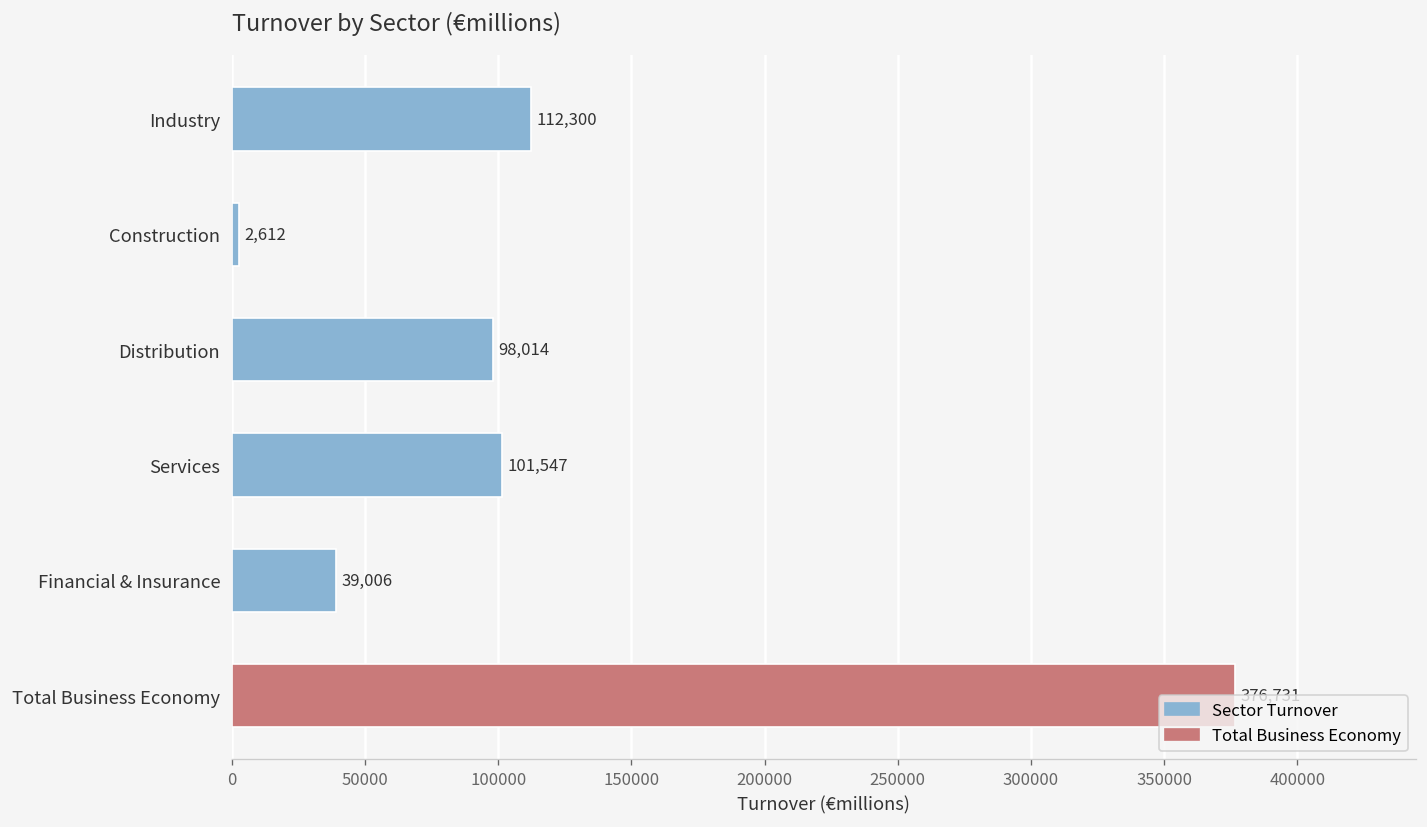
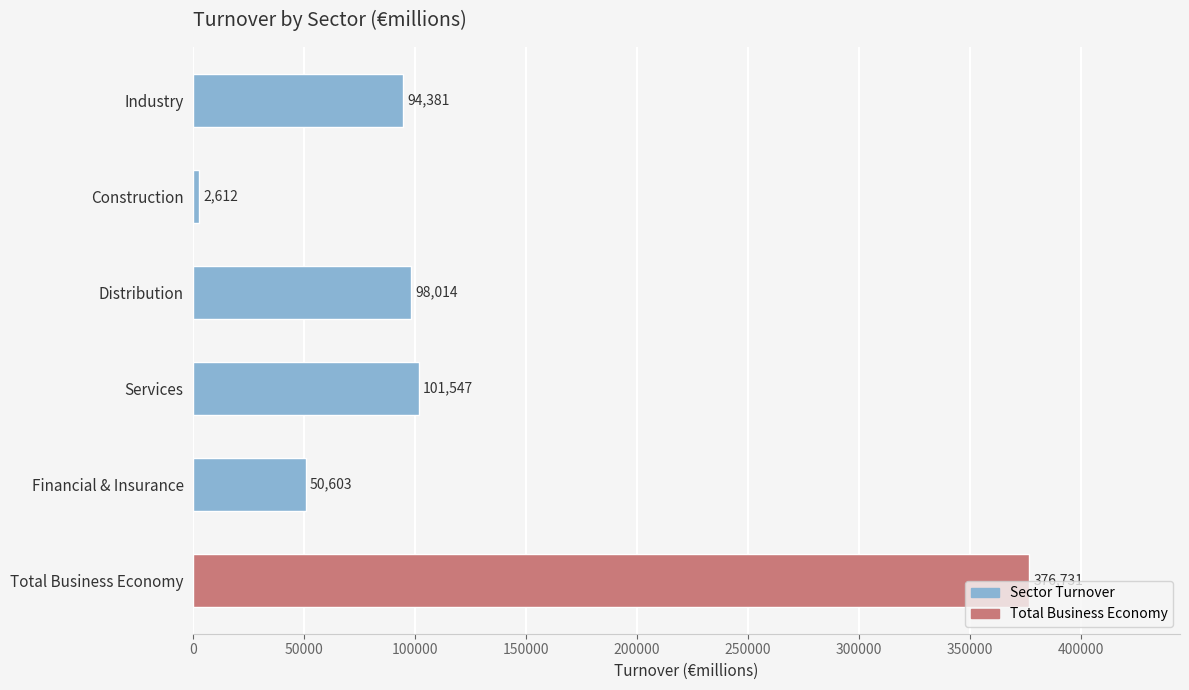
  {
-   "Industry": "112,300",
+   "Industry": "94,381",
    "Construction": "2,612",
    "Distribution": "98,014",
    "Services": "101,547",
-   "Financial & Insurance": "39,006"
+   "Financial & Insurance": "50,603"
  }
